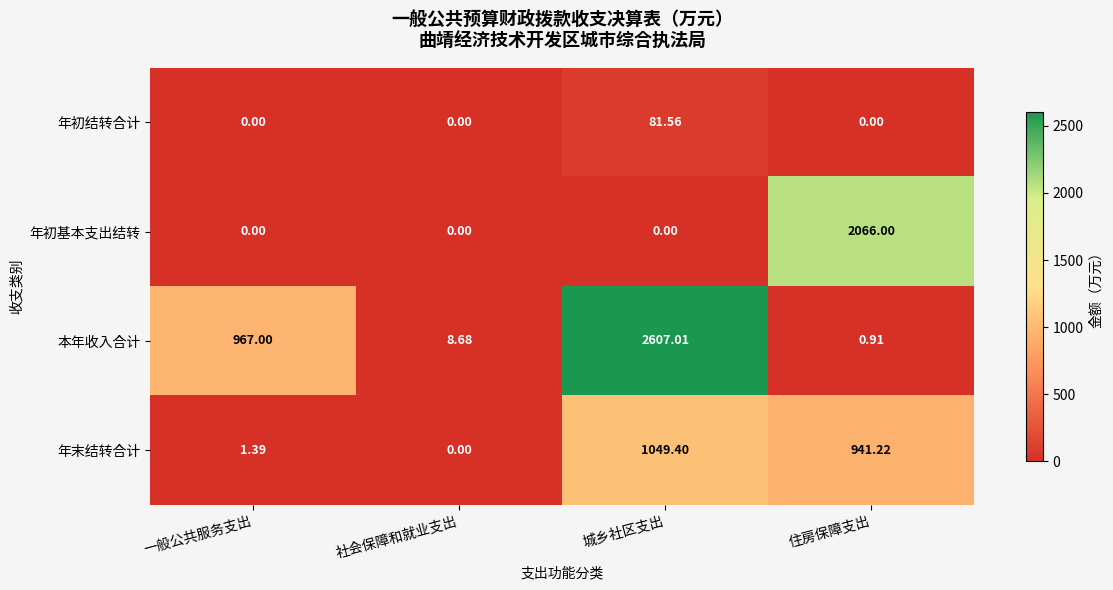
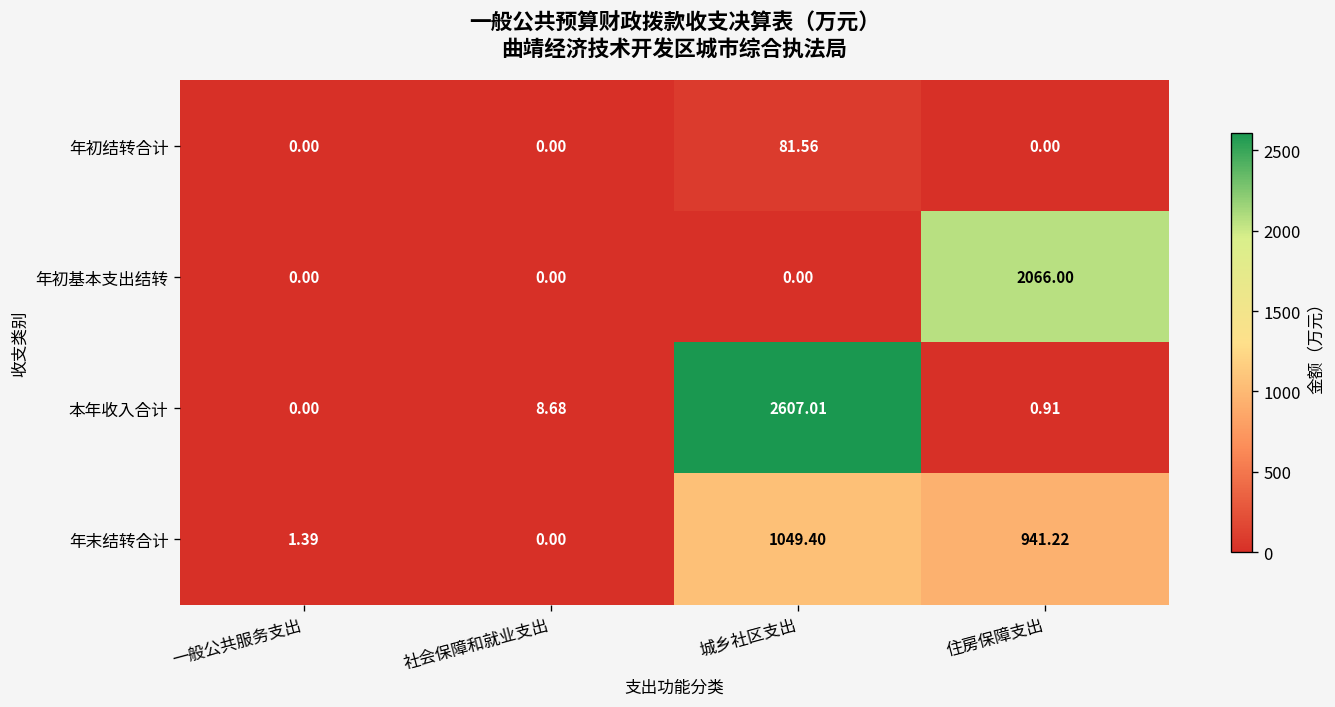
  {
    "年初结转合计": {
      "一般公共服务支出": 0.00,
      "社会保障和就业支出": 0.00,
      "城乡社区支出": 81.56,
      "住房保障支出": 0.00
    },
    "年初基本支出结转": {
      "一般公共服务支出": 0.00,
      "社会保障和就业支出": 0.00,
      "城乡社区支出": 0.00,
      "住房保障支出": 2066.00
    },
    "本年收入合计": {
-     "一般公共服务支出": 967.00,
+     "一般公共服务支出": 0.00,
      "社会保障和就业支出": 8.68,
      "城乡社区支出": 2607.01,
      "住房保障支出": 0.91
    },
    "年末结转合计": {
      "一般公共服务支出": 1.39,
      "社会保障和就业支出": 0.00,
      "城乡社区支出": 1049.40,
      "住房保障支出": 941.22
    }
  }
